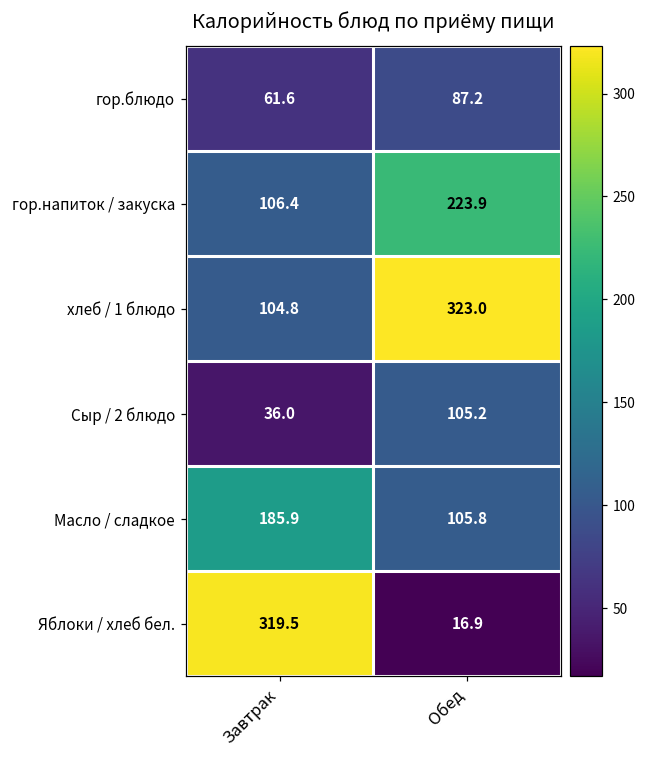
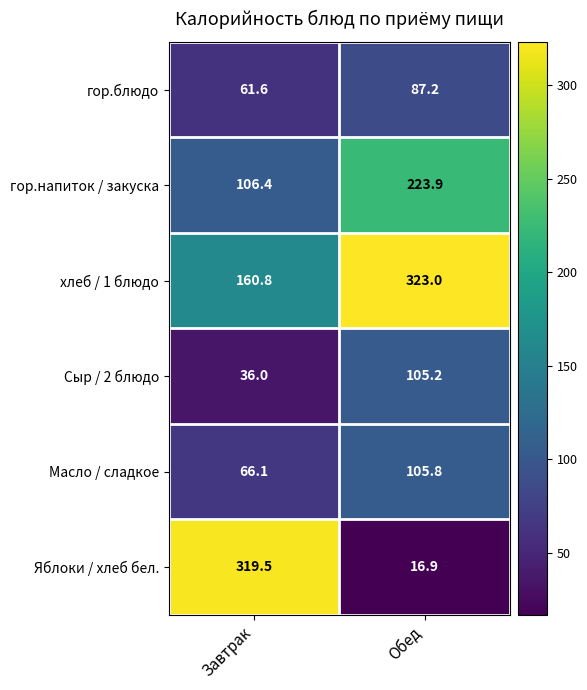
  {
    "гор.блюдо": {
      "Завтрак": 61.6,
      "Обед": 87.2
    },
    "гор.напиток / закуска": {
      "Завтрак": 106.4,
      "Обед": 223.9
    },
    "хлеб / 1 блюдо": {
-     "Завтрак": 104.8,
+     "Завтрак": 160.8,
      "Обед": 323.0
    },
    "Сыр / 2 блюдо": {
      "Завтрак": 36.0,
      "Обед": 105.2
    },
    "Масло / сладкое": {
-     "Завтрак": 185.9,
+     "Завтрак": 66.1,
      "Обед": 105.8
    },
    "Яблоки / хлеб бел.": {
      "Завтрак": 319.5,
      "Обед": 16.9
    }
  }
